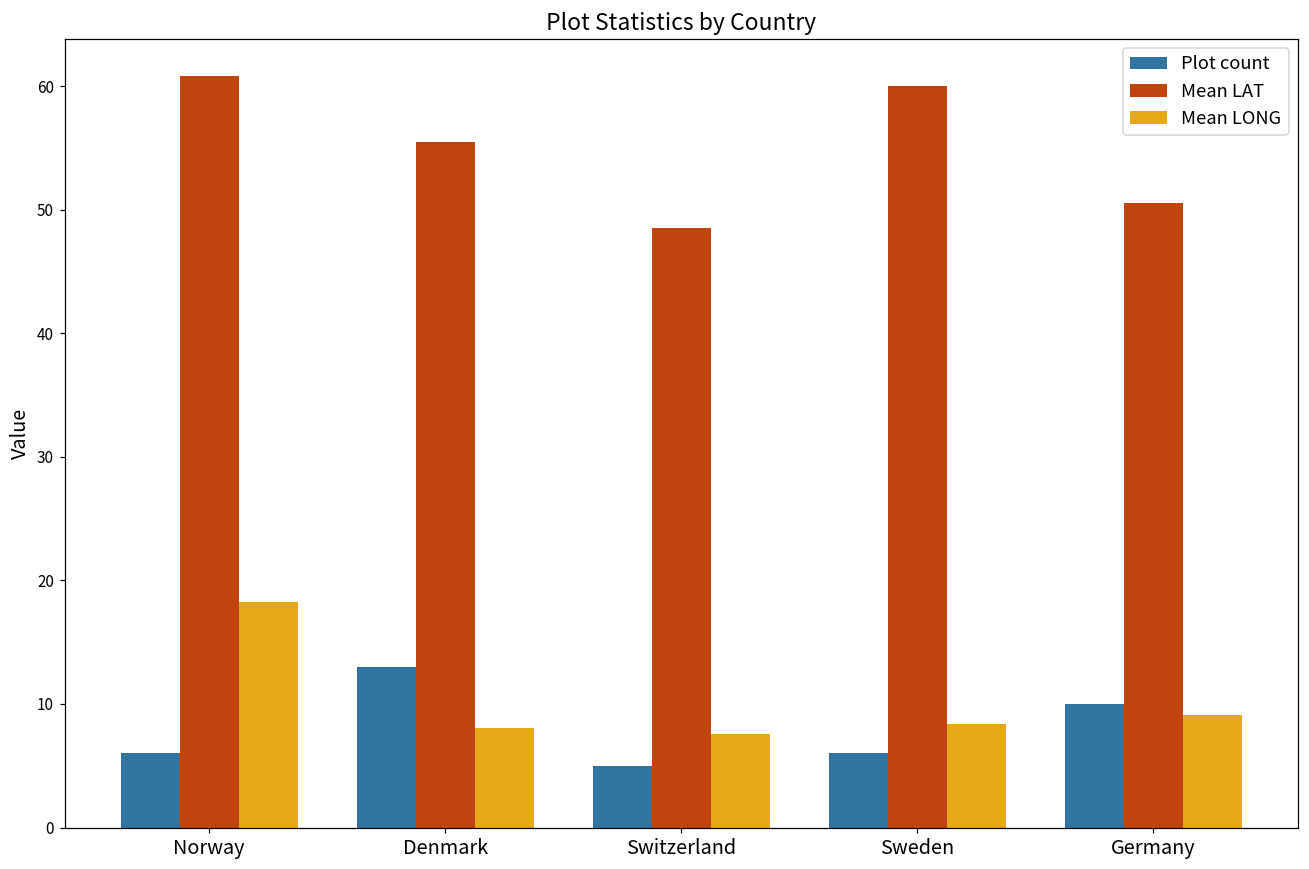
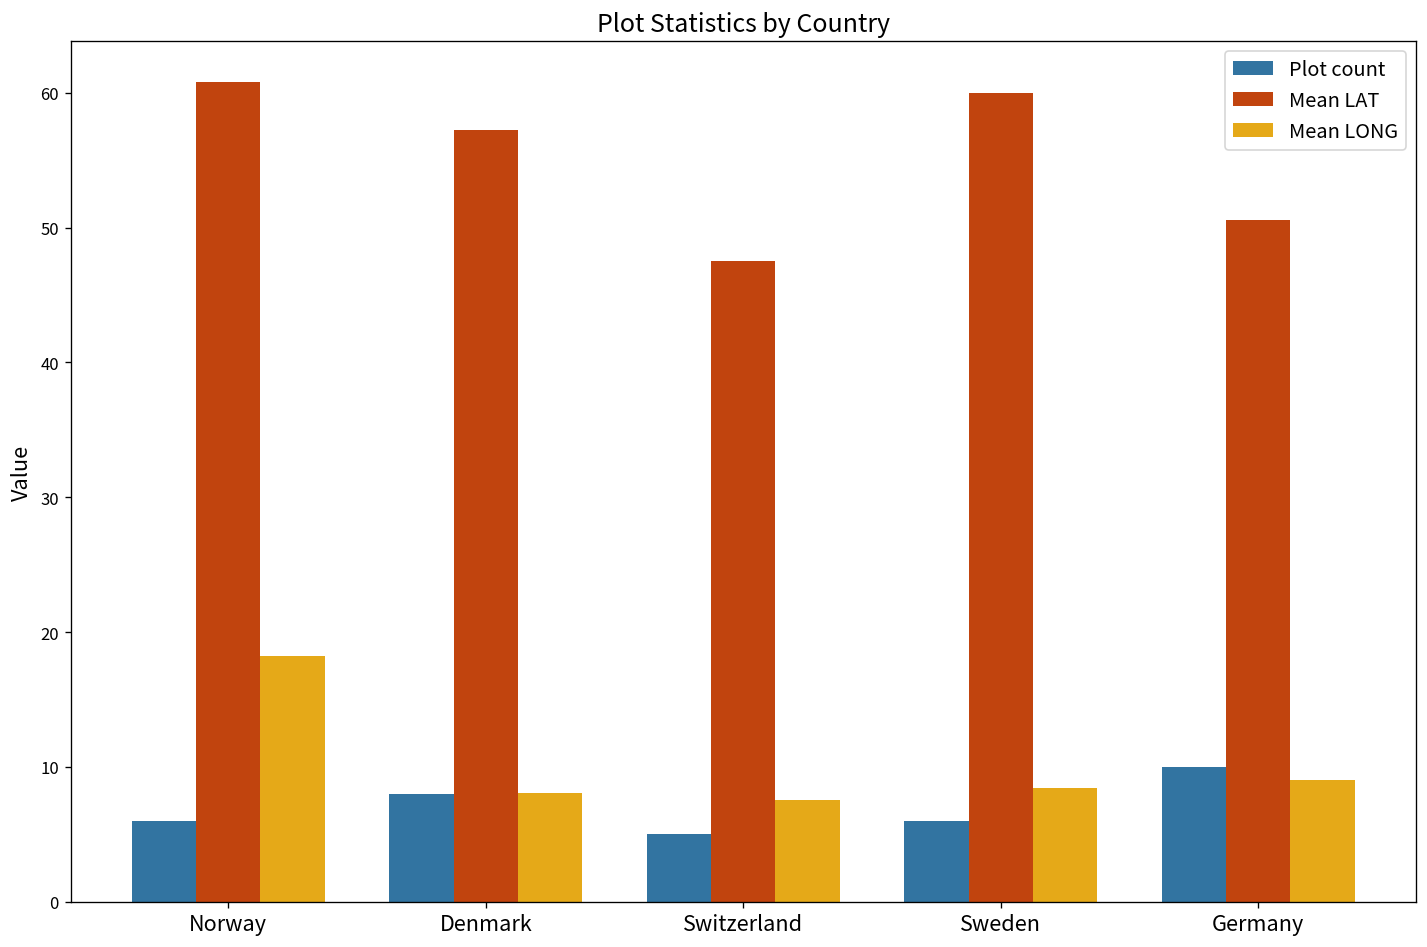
  {
    "Plot count": {
      "Norway": 6,
-     "Denmark": 13,
+     "Denmark": 8,
      "Switzerland": 5,
      "Sweden": 6,
      "Germany": 10
    },
    "Mean LAT": {
      "Norway": 60.8,
-     "Denmark": 55.5,
-     "Switzerland": 48.5,
+     "Denmark": 57.3,
+     "Switzerland": 47.5,
      "Sweden": 60.0,
      "Germany": 50.6
    },
    "Mean LONG": {
      "Norway": 18.2,
      "Denmark": 8.1,
      "Switzerland": 7.6,
      "Sweden": 8.4,
      "Germany": 9.1
    }
  }
